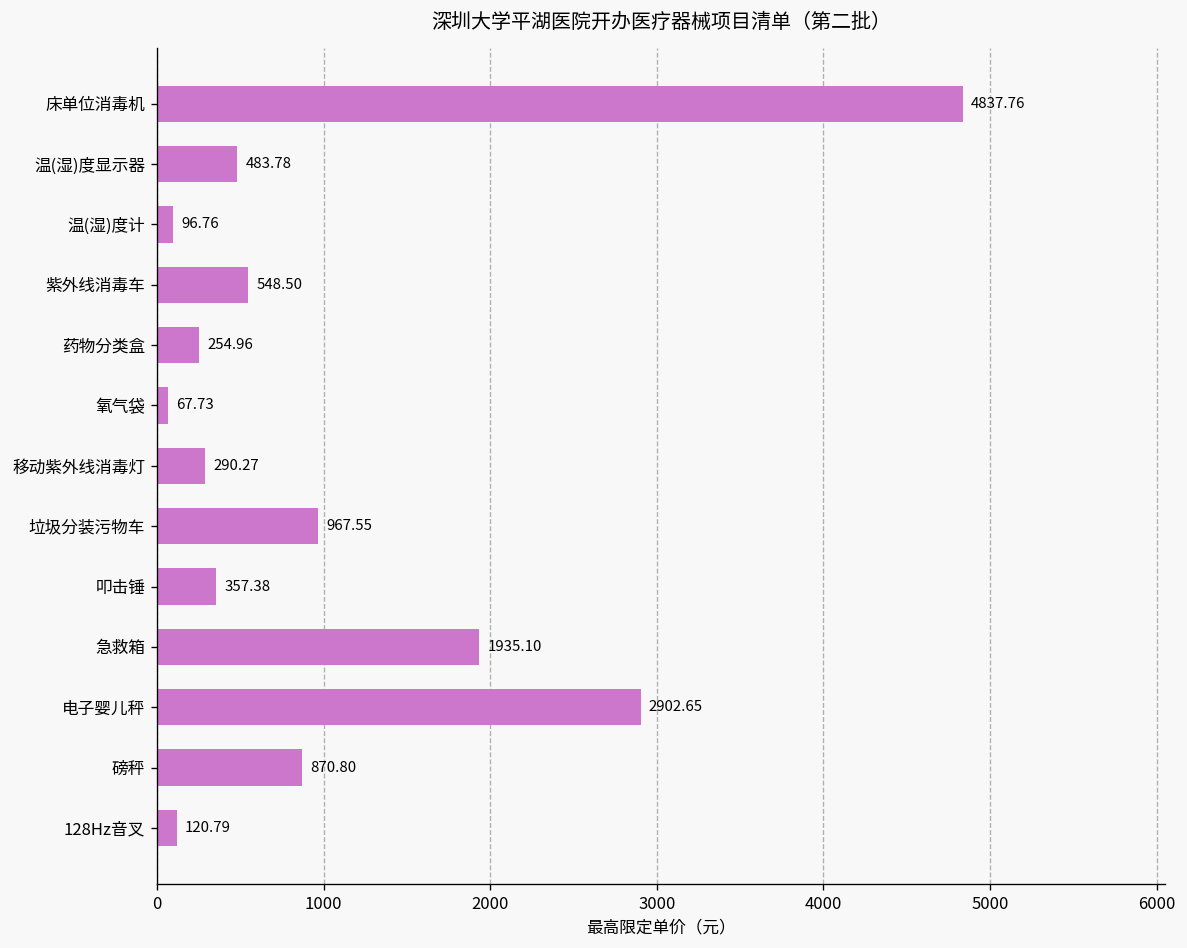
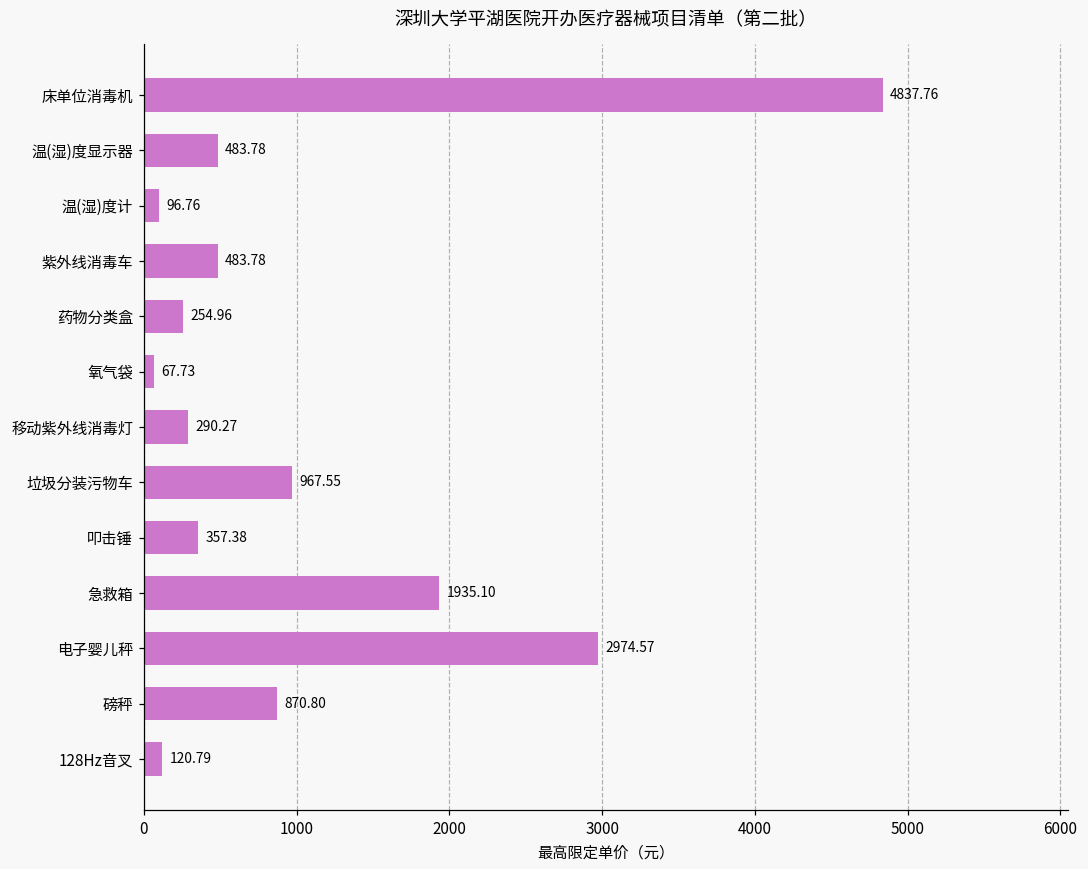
  {
    "床单位消毒机": 4837.76,
    "温(湿)度显示器": 483.78,
    "温(湿)度计": 96.76,
-   "紫外线消毒车": 548.50,
+   "紫外线消毒车": 483.78,
    "药物分类盒": 254.96,
    "氧气袋": 67.73,
    "移动紫外线消毒灯": 290.27,
    "垃圾分装污物车": 967.55,
    "叩击锤": 357.38,
    "急救箱": 1935.10,
-   "电子婴儿秤": 2902.65,
+   "电子婴儿秤": 2974.57,
    "磅秤": 870.80,
    "128Hz音叉": 120.79
  }
